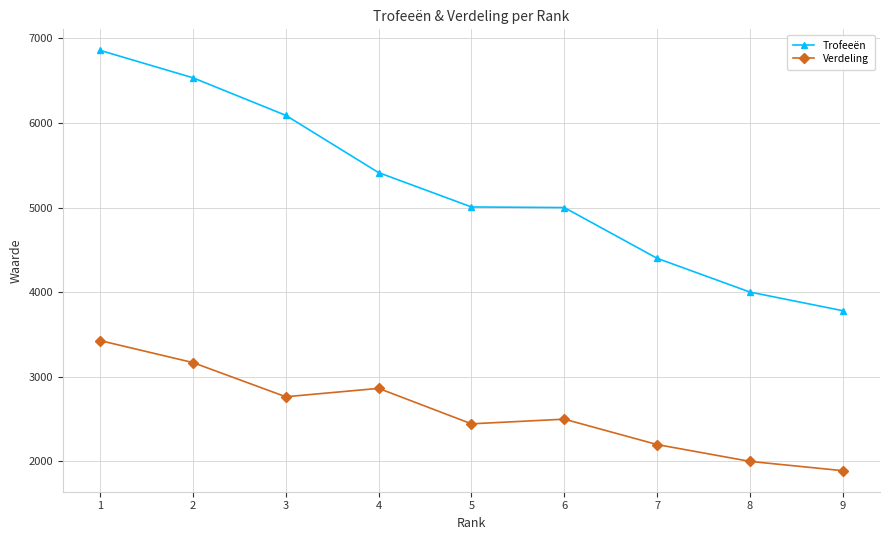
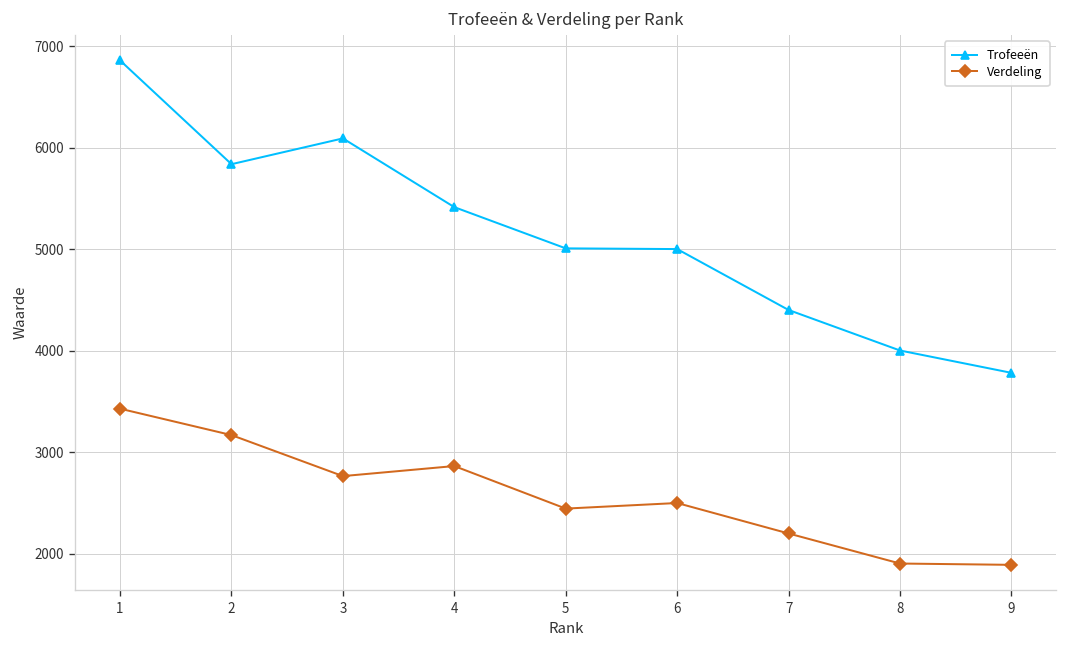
  {
    "Trofeeën": {
      "1": 6900,
-     "2": 6500,
+     "2": 5800,
      "3": 6100,
      "4": 5400,
      "5": 5000,
      "6": 5000,
      "7": 4400,
      "8": 4000,
      "9": 3800
    },
    "Verdeling": {
      "1": 3400,
      "2": 3200,
      "3": 2800,
      "4": 2900,
      "5": 2400,
      "6": 2500,
      "7": 2200,
-     "8": 2000,
+     "8": 1900,
      "9": 1900
    }
  }
